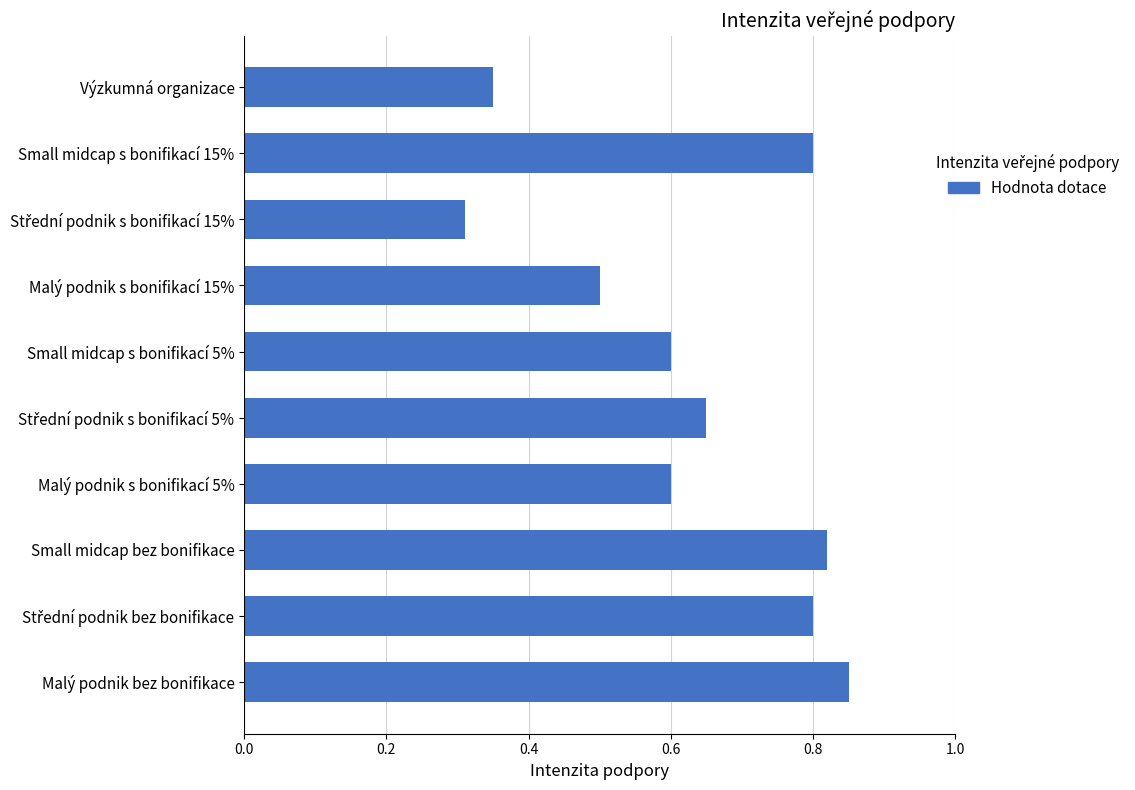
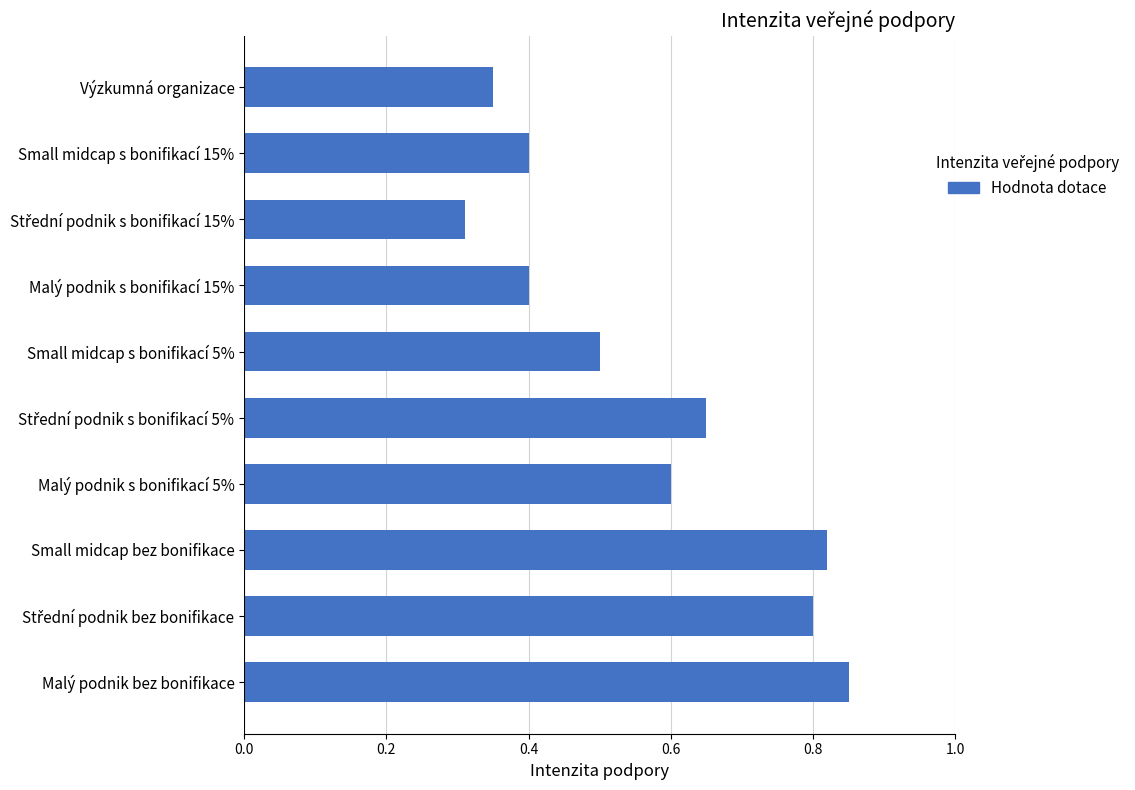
  {
    "Výzkumná organizace": 0.35,
-   "Small midcap s bonifikací 15%": 0.8,
+   "Small midcap s bonifikací 15%": 0.4,
    "Střední podnik s bonifikací 15%": 0.31,
-   "Malý podnik s bonifikací 15%": 0.5,
-   "Small midcap s bonifikací 5%": 0.6,
+   "Malý podnik s bonifikací 15%": 0.4,
+   "Small midcap s bonifikací 5%": 0.5,
    "Střední podnik s bonifikací 5%": 0.65,
    "Malý podnik s bonifikací 5%": 0.6,
    "Small midcap bez bonifikace": 0.82,
    "Střední podnik bez bonifikace": 0.8,
    "Malý podnik bez bonifikace": 0.85
  }
